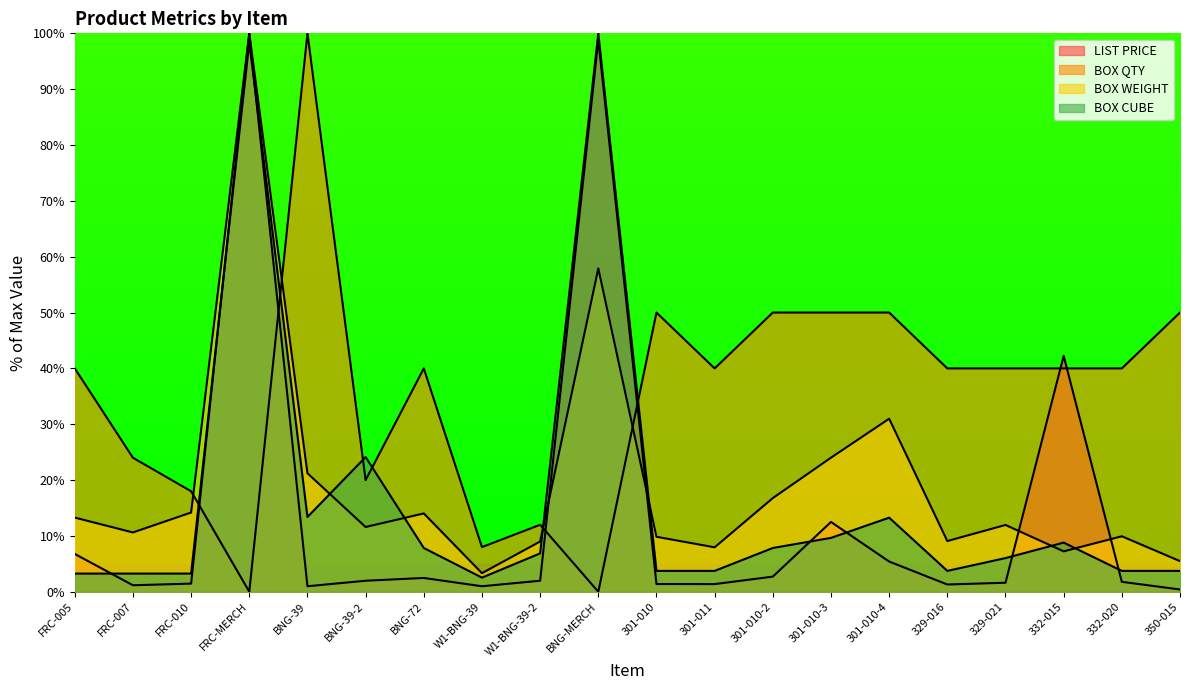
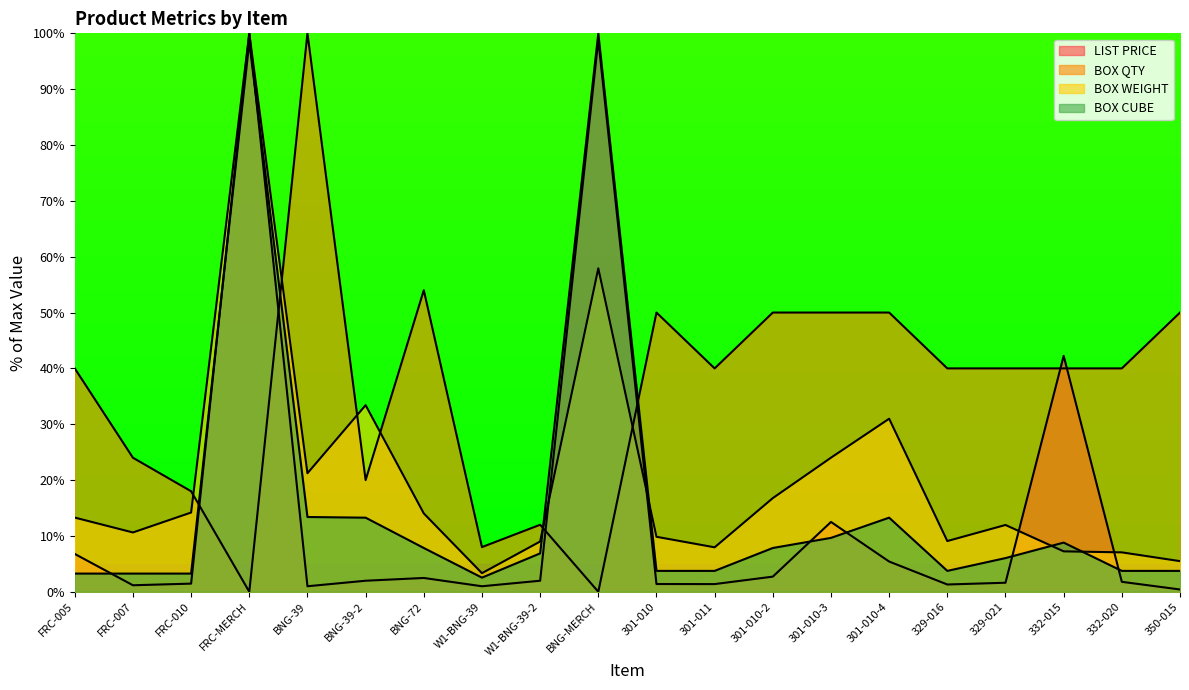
  {
    "LIST PRICE": {
      "FRC-005": "7%",
      "BNG-MERCH": "99%",
      "301-010-3": "13%",
      "301-010-4": "5%",
      "332-015": "42%"
    },
    "BOX QTY": {
      "FRC-005": "40%",
      "FRC-007": "24%",
      "FRC-010": "18%",
      "BNG-39": "100%",
      "BNG-39-2": "20%",
-     "BNG-72": "40%",
+     "BNG-72": "54%",
      "W1-BNG-39": "8%",
      "W1-BNG-39-2": "12%",
      "301-010": "50%",
      "301-011": "40%",
      "301-010-2": "50%",
      "301-010-3": "50%",
      "301-010-4": "50%",
      "329-016": "40%",
      "329-021": "40%",
      "332-015": "40%",
      "332-020": "40%",
      "350-015": "50%"
    },
    "BOX WEIGHT": {
      "FRC-005": "13%",
      "FRC-007": "11%",
      "FRC-010": "14%",
      "BNG-39": "21%",
-     "BNG-39-2": "12%",
+     "BNG-39-2": "33%",
      "BNG-72": "14%",
      "W1-BNG-39-2": "9%",
      "BNG-MERCH": "58%",
      "301-010": "10%",
      "301-011": "8%",
      "301-010-2": "17%",
      "301-010-3": "24%",
      "301-010-4": "31%",
      "329-016": "9%",
      "329-021": "12%",
      "332-015": "7%",
-     "332-020": "10%",
+     "332-020": "7%",
      "350-015": "5%"
    },
    "BOX CUBE": {
      "FRC-MERCH": "98%",
      "BNG-39": "13%",
-     "BNG-39-2": "24%",
+     "BNG-39-2": "13%",
      "BNG-72": "8%",
      "W1-BNG-39-2": "7%",
      "BNG-MERCH": "100%",
      "301-010-2": "8%",
      "301-010-3": "10%",
      "301-010-4": "13%",
      "329-021": "6%",
      "332-015": "9%"
    }
  }
